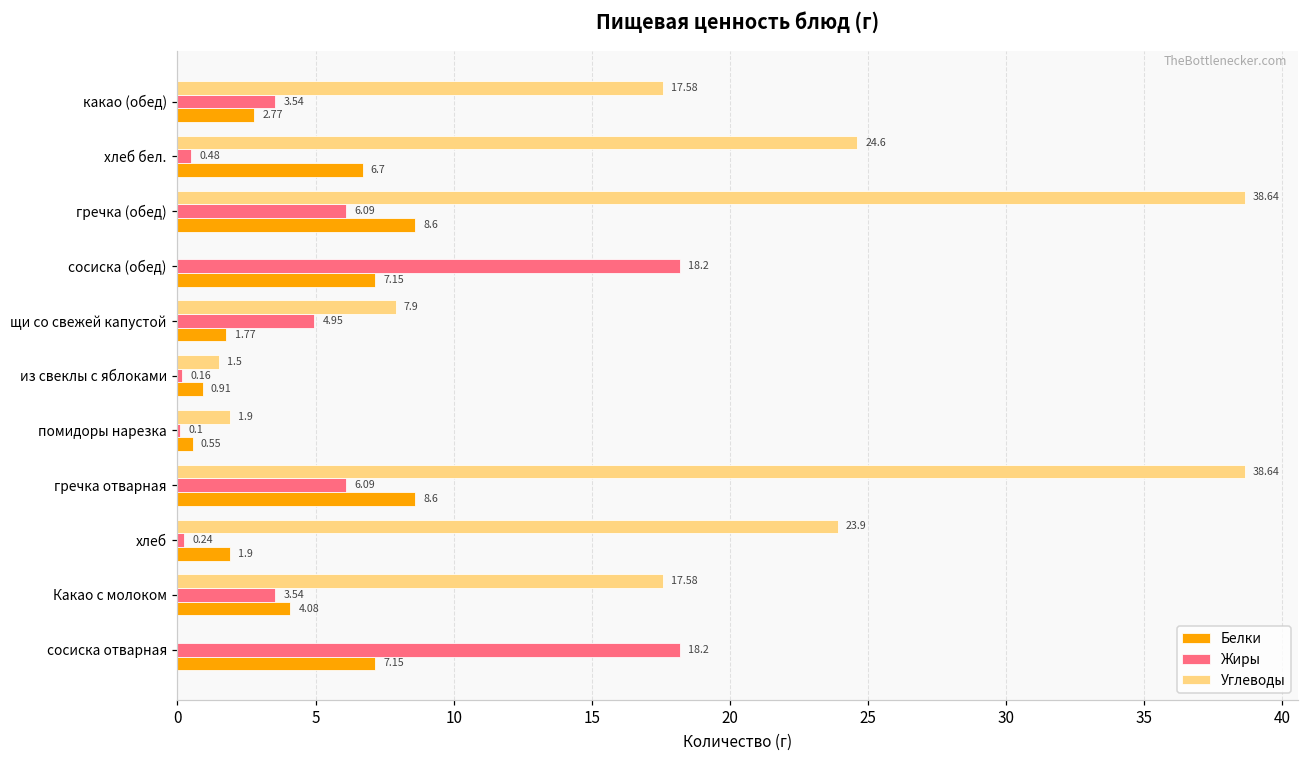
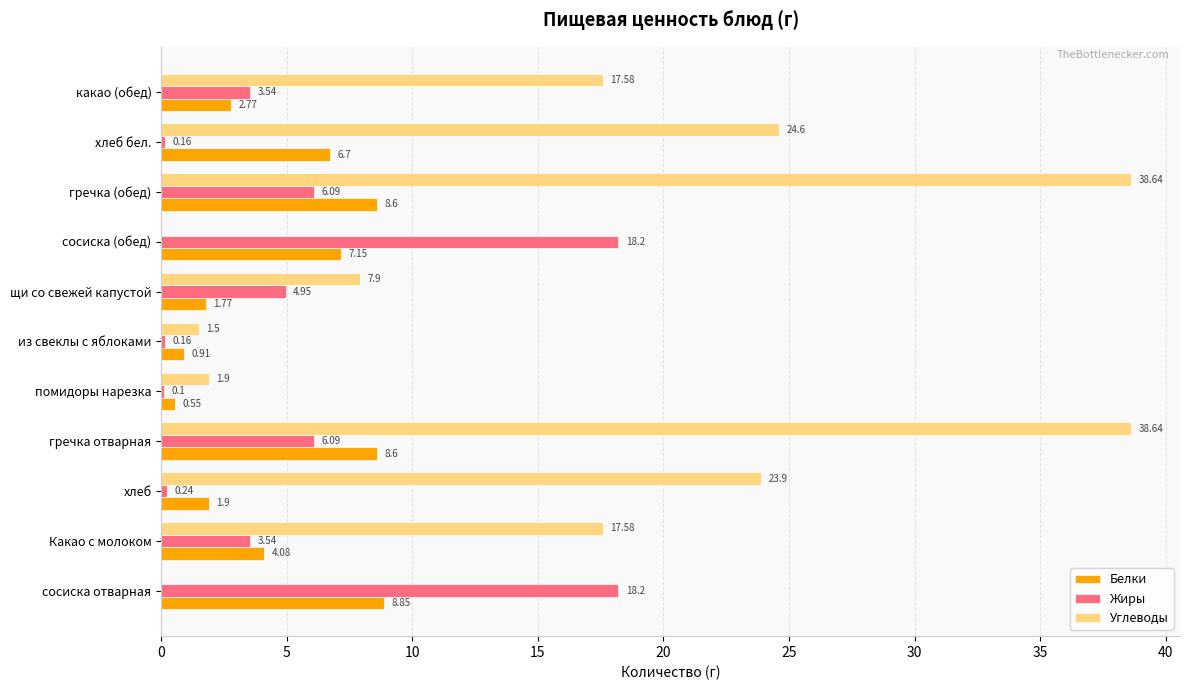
  {
    "Белки": {
      "какао (обед)": 2.77,
      "хлеб бел.": 6.7,
      "гречка (обед)": 8.6,
      "сосиска (обед)": 7.15,
      "щи со свежей капустой": 1.77,
      "из свеклы с яблоками": 0.91,
      "помидоры нарезка": 0.55,
      "гречка отварная": 8.6,
      "хлеб": 1.9,
      "Какао с молоком": 4.08,
-     "сосиска отварная": 7.15
+     "сосиска отварная": 8.85
    },
    "Жиры": {
      "какао (обед)": 3.54,
-     "хлеб бел.": 0.48,
+     "хлеб бел.": 0.16,
      "гречка (обед)": 6.09,
      "сосиска (обед)": 18.2,
      "щи со свежей капустой": 4.95,
      "из свеклы с яблоками": 0.16,
      "помидоры нарезка": 0.1,
      "гречка отварная": 6.09,
      "хлеб": 0.24,
      "Какао с молоком": 3.54,
      "сосиска отварная": 18.2
    },
    "Углеводы": {
      "какао (обед)": 17.58,
      "хлеб бел.": 24.6,
      "гречка (обед)": 38.64,
      "щи со свежей капустой": 7.9,
      "из свеклы с яблоками": 1.5,
      "помидоры нарезка": 1.9,
      "гречка отварная": 38.64,
      "хлеб": 23.9,
      "Какао с молоком": 17.58
    }
  }
